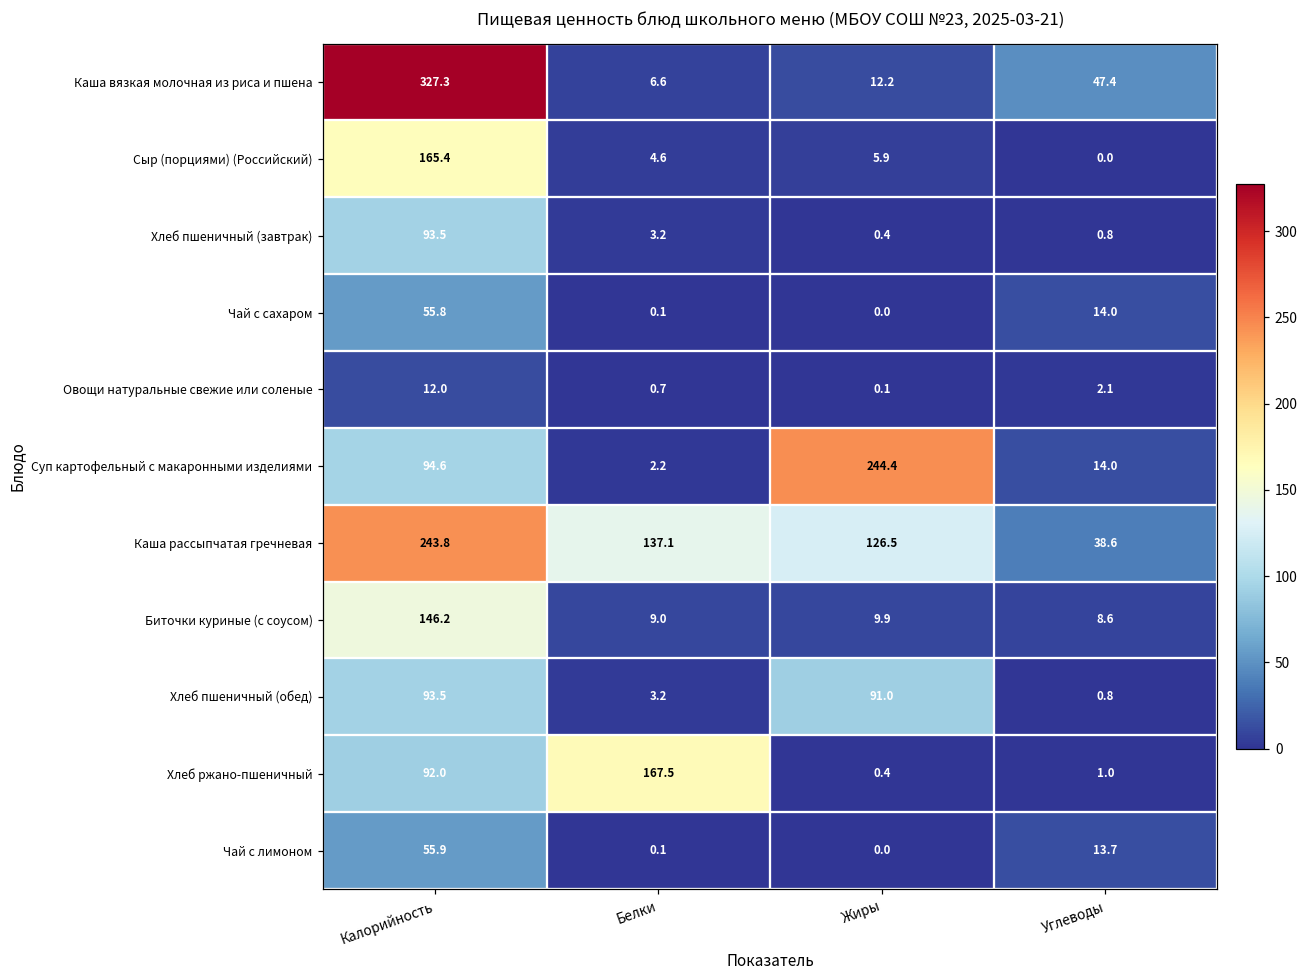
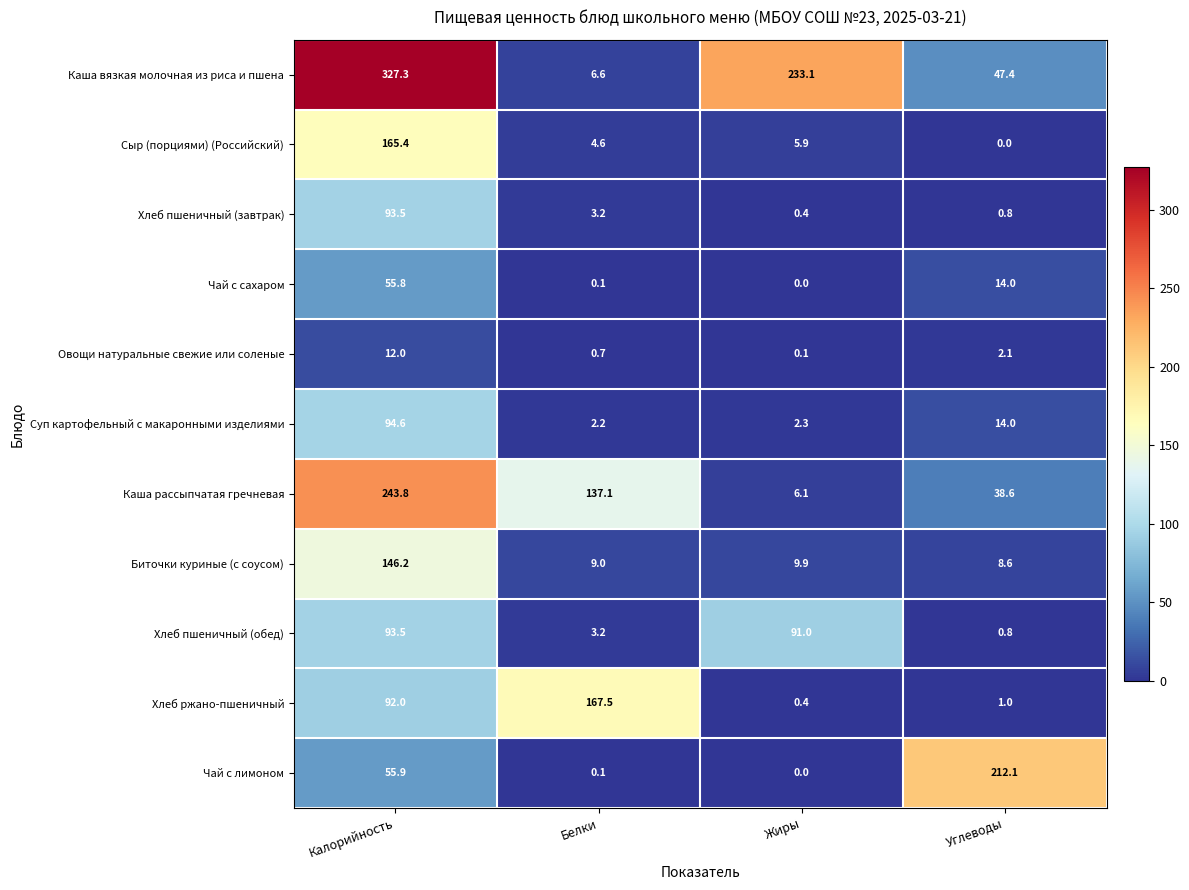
  {
    "Каша вязкая молочная из риса и пшена": {
      "Калорийность": 327.3,
      "Белки": 6.6,
-     "Жиры": 12.2,
+     "Жиры": 233.1,
      "Углеводы": 47.4
    },
    "Сыр (порциями) (Российский)": {
      "Калорийность": 165.4,
      "Белки": 4.6,
      "Жиры": 5.9,
      "Углеводы": 0.0
    },
    "Хлеб пшеничный (завтрак)": {
      "Калорийность": 93.5,
      "Белки": 3.2,
      "Жиры": 0.4,
      "Углеводы": 0.8
    },
    "Чай с сахаром": {
      "Калорийность": 55.8,
      "Белки": 0.1,
      "Жиры": 0.0,
      "Углеводы": 14.0
    },
    "Овощи натуральные свежие или соленые": {
      "Калорийность": 12.0,
      "Белки": 0.7,
      "Жиры": 0.1,
      "Углеводы": 2.1
    },
    "Суп картофельный с макаронными изделиями": {
      "Калорийность": 94.6,
      "Белки": 2.2,
-     "Жиры": 244.4,
+     "Жиры": 2.3,
      "Углеводы": 14.0
    },
    "Каша рассыпчатая гречневая": {
      "Калорийность": 243.8,
      "Белки": 137.1,
-     "Жиры": 126.5,
+     "Жиры": 6.1,
      "Углеводы": 38.6
    },
    "Биточки куриные (с соусом)": {
      "Калорийность": 146.2,
      "Белки": 9.0,
      "Жиры": 9.9,
      "Углеводы": 8.6
    },
    "Хлеб пшеничный (обед)": {
      "Калорийность": 93.5,
      "Белки": 3.2,
      "Жиры": 91.0,
      "Углеводы": 0.8
    },
    "Хлеб ржано-пшеничный": {
      "Калорийность": 92.0,
      "Белки": 167.5,
      "Жиры": 0.4,
      "Углеводы": 1.0
    },
    "Чай с лимоном": {
      "Калорийность": 55.9,
      "Белки": 0.1,
      "Жиры": 0.0,
-     "Углеводы": 13.7
+     "Углеводы": 212.1
    }
  }
